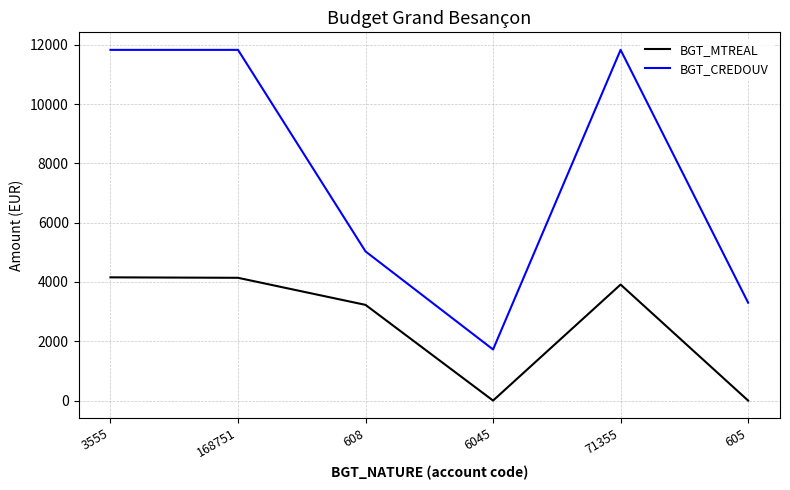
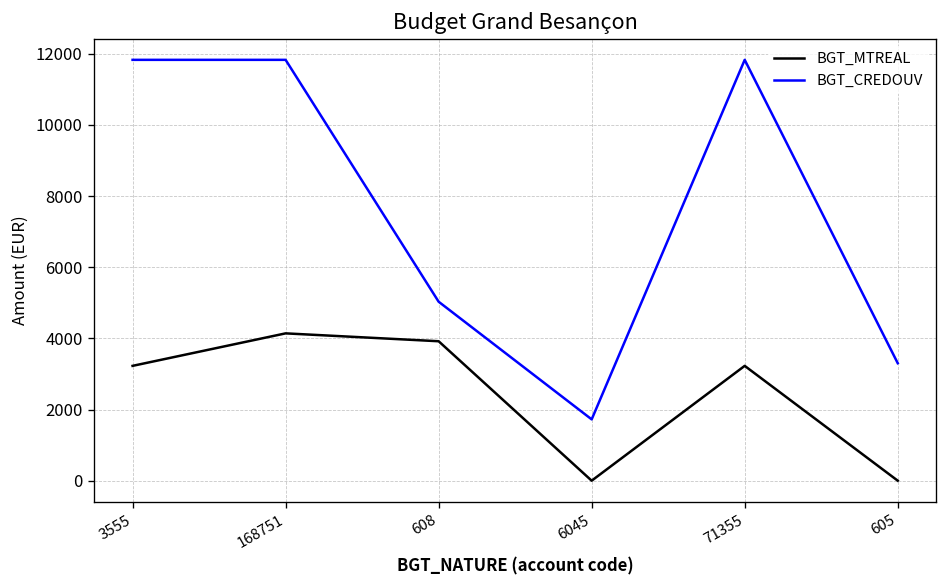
  {
    "BGT_MTREAL": {
-     "3555": 4200,
+     "3555": 3200,
      "168751": 4100,
-     "608": 3200,
+     "608": 3900,
      "6045": 0,
-     "71355": 3900,
+     "71355": 3200,
      "605": 0
    },
    "BGT_CREDOUV": {
      "3555": 11800,
      "168751": 11800,
      "608": 5000,
      "6045": 1700,
      "71355": 11800,
      "605": 3300
    }
  }
